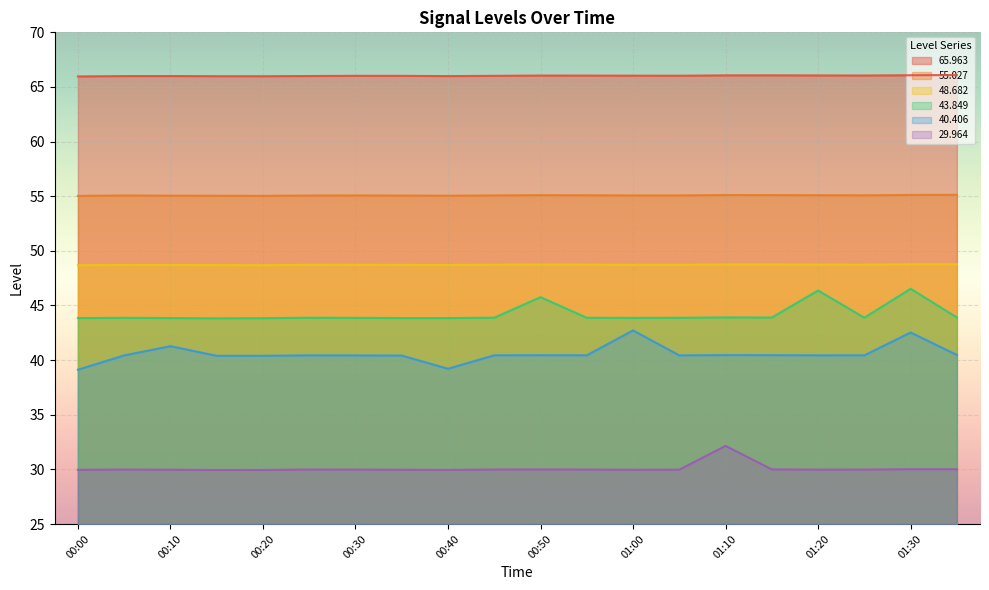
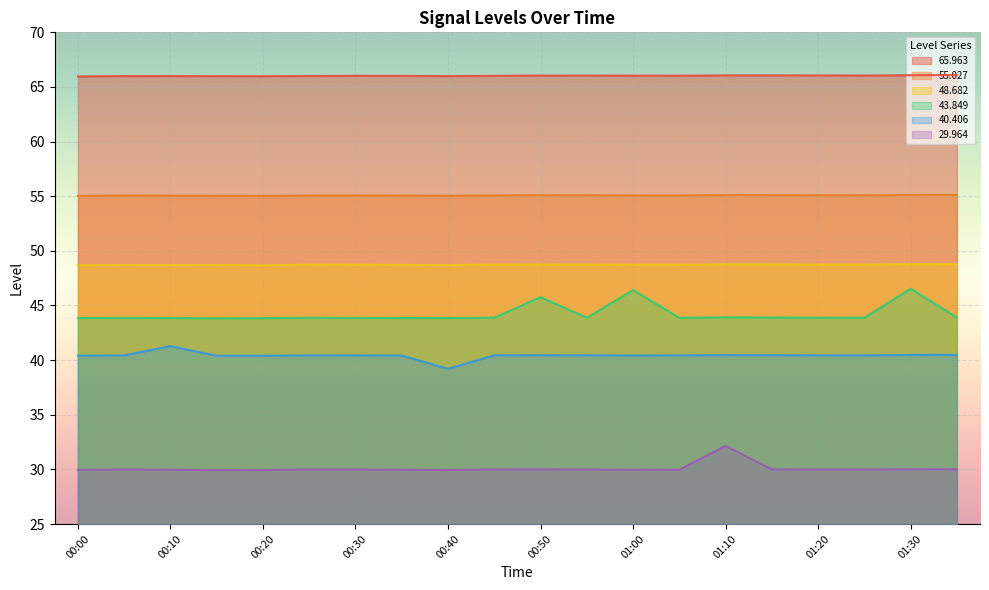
  {
    "43.849": {
      "00:00": 43.8,
      "00:10": 43.9,
      "00:20": 43.8,
      "00:30": 43.9,
      "00:40": 43.9,
      "00:50": 45.8,
-     "01:00": 43.9,
+     "01:00": 46.4,
      "01:10": 43.9,
-     "01:20": 46.4,
+     "01:20": 43.9,
      "01:30": 46.5
    },
    "40.406": {
-     "00:00": 39.1,
+     "00:00": 40.4,
      "00:10": 41.3,
      "00:20": 40.4,
      "00:30": 40.4,
      "00:40": 39.2,
      "00:50": 40.5,
-     "01:00": 42.7,
+     "01:00": 40.4,
      "01:10": 40.5,
      "01:20": 40.4,
-     "01:30": 42.5
+     "01:30": 40.5
    },
    "29.964": {
      "00:00": 30.0,
      "00:10": 30.0,
      "00:20": 30.0,
      "00:30": 30.0,
      "00:40": 30.0,
      "00:50": 30.0,
      "01:00": 30.0,
      "01:10": 32.2,
      "01:20": 30.0,
      "01:30": 30.0
    }
  }
